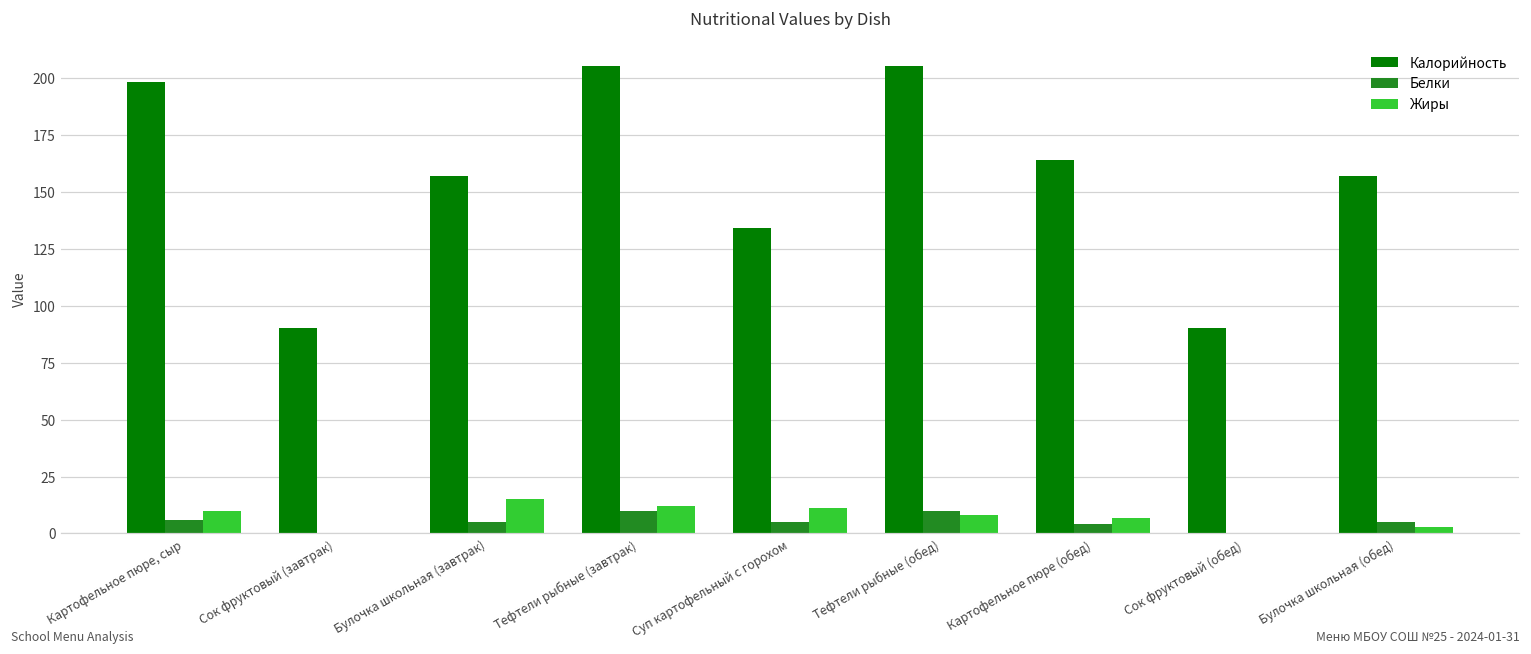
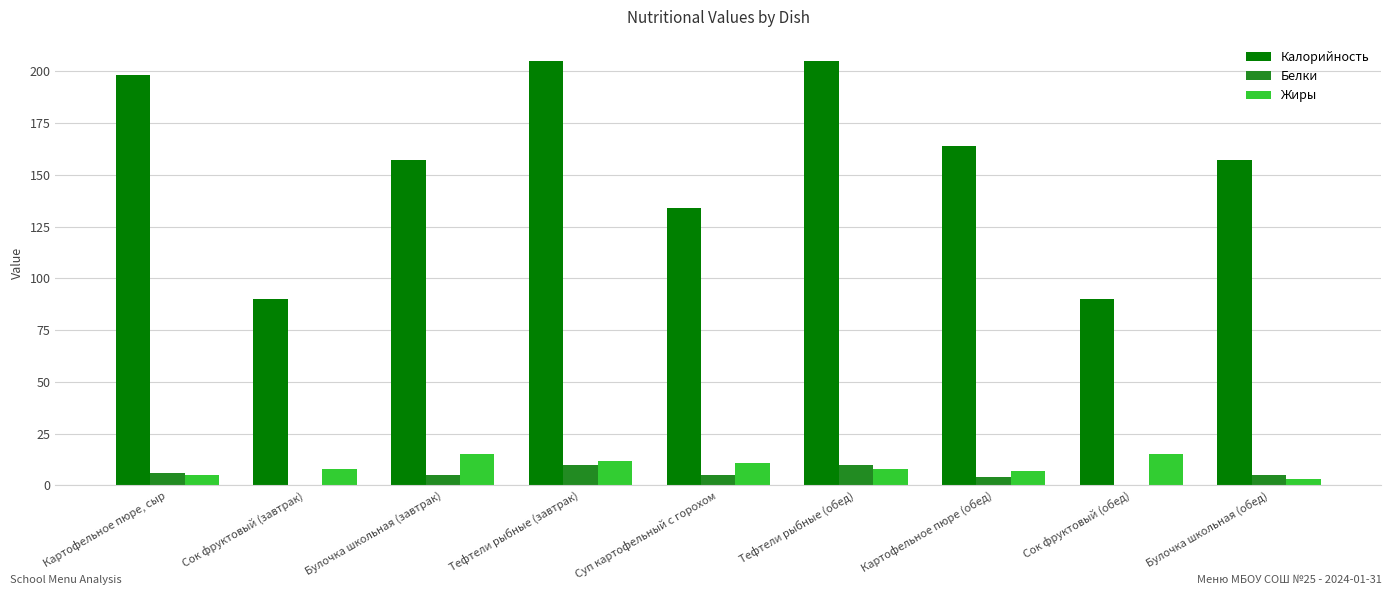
  {
    "Жиры": {
-     "Картофельное пюре, сыр": 10,
-     "Сок фруктовый (завтрак)": 0,
+     "Картофельное пюре, сыр": 5,
+     "Сок фруктовый (завтрак)": 8,
      "Булочка школьная (завтрак)": 15,
      "Тефтели рыбные (завтрак)": 12,
      "Суп картофельный с горохом": 11,
      "Тефтели рыбные (обед)": 8,
      "Картофельное пюре (обед)": 7,
-     "Сок фруктовый (обед)": 0,
+     "Сок фруктовый (обед)": 15,
      "Булочка школьная (обед)": 3
    }
  }
